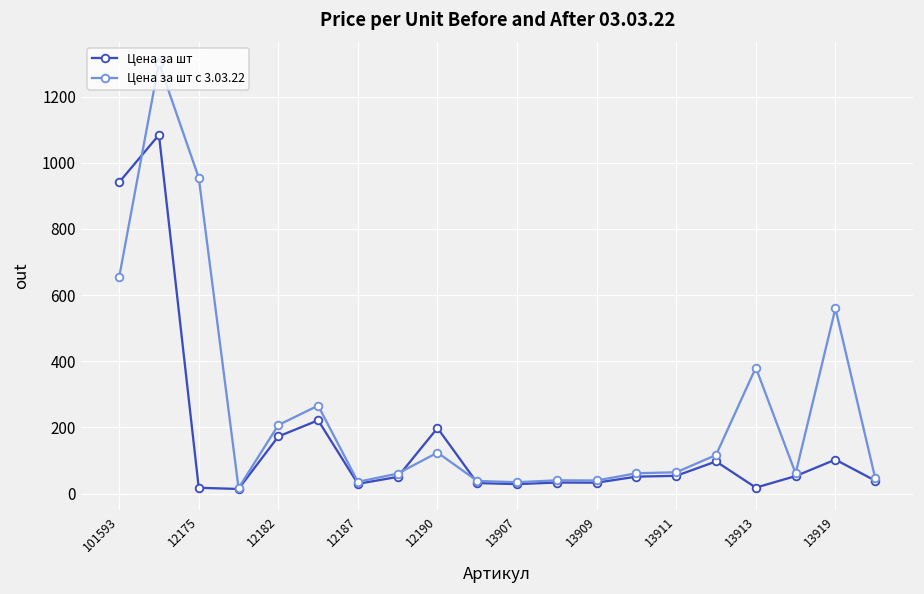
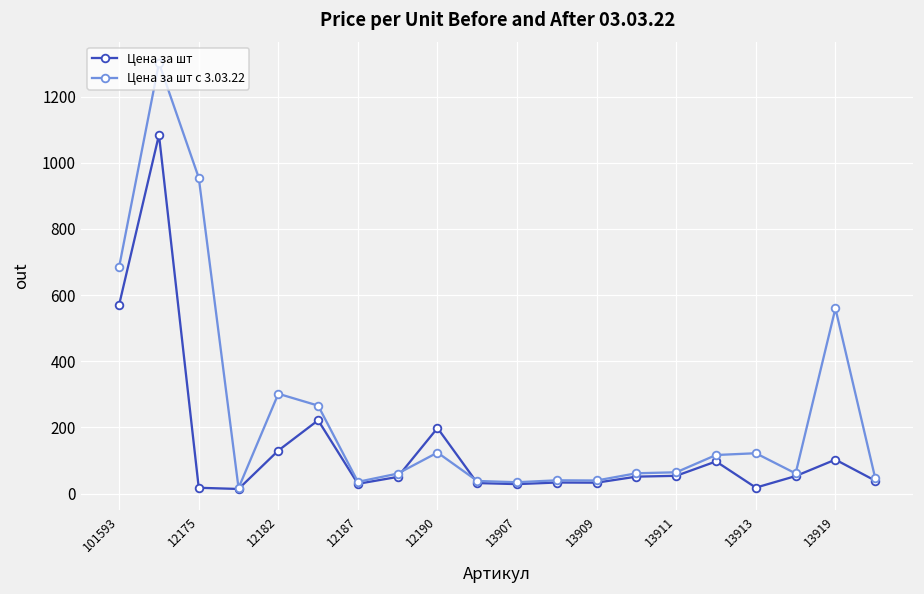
  {
    "Цена за шт": {
-     "101593": 940,
+     "101593": 570,
      "12175": 20,
-     "12182": 170,
+     "12182": 130,
      "12190": 200,
      "13911": 50,
      "13913": 20,
      "13919": 100
    },
    "Цена за шт с 3.03.22": {
-     "101593": 650,
+     "101593": 690,
      "12175": 950,
-     "12182": 210,
+     "12182": 300,
      "12190": 120,
      "13911": 60,
-     "13913": 380,
+     "13913": 120,
      "13919": 560
    }
  }
